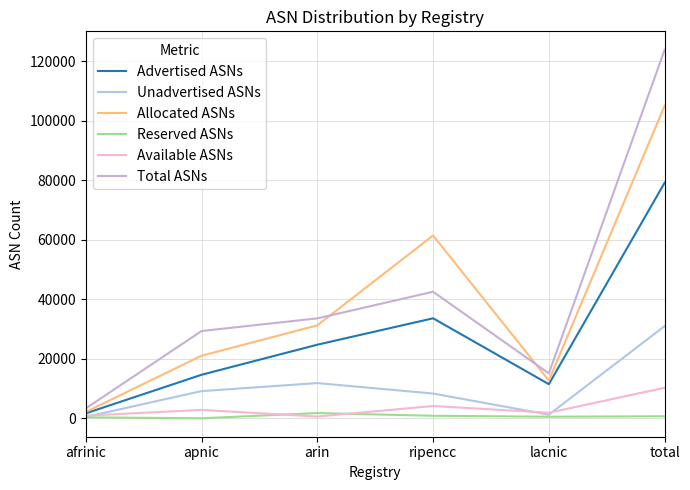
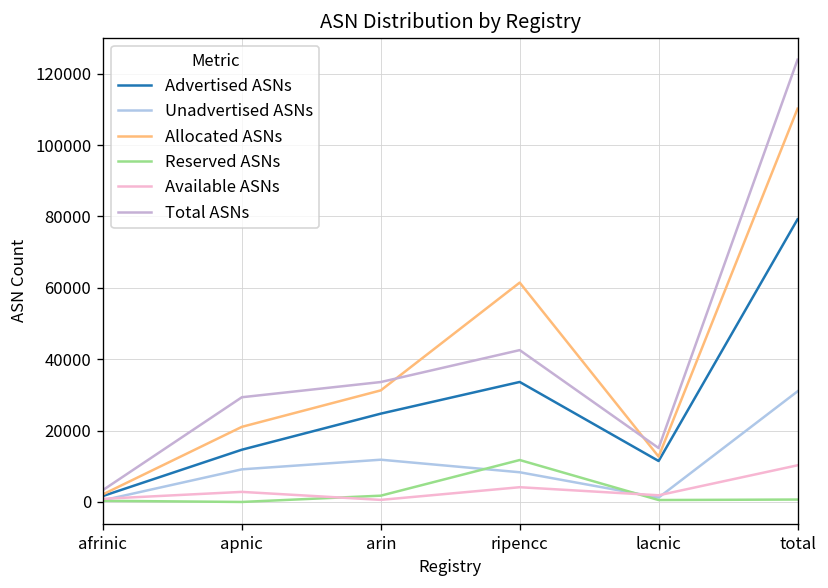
  {
    "Advertised ASNs": {
      "apnic": 15000,
      "arin": 25000,
      "ripencc": 34000,
      "lacnic": 11000,
      "total": 79000
    },
    "Allocated ASNs": {
      "apnic": 21000,
      "arin": 31000,
      "ripencc": 61000,
      "lacnic": 13000,
-     "total": 105000
+     "total": 110000
    },
    "Reserved ASNs": {
      "apnic": 0,
      "arin": 2000,
-     "ripencc": 1000,
+     "ripencc": 12000,
      "total": 1000
    }
  }
